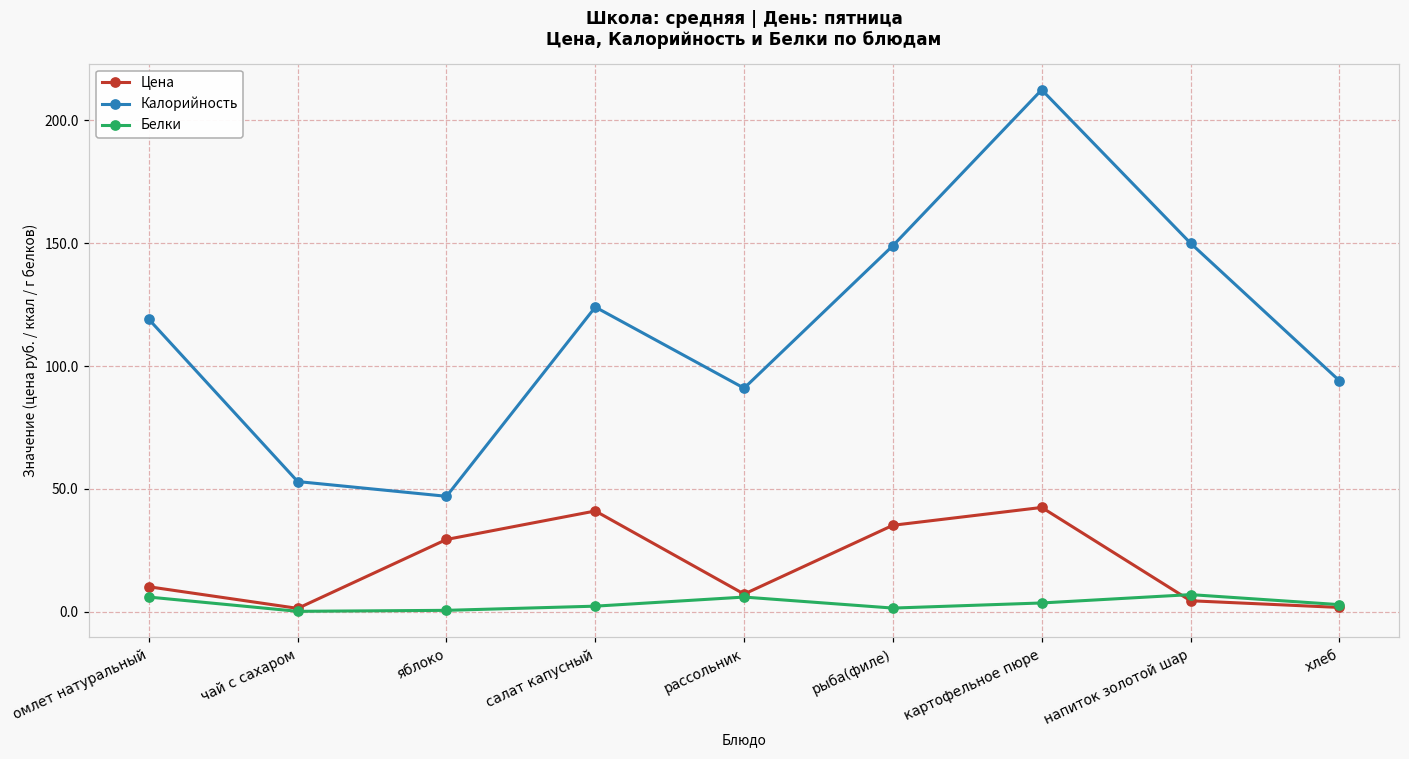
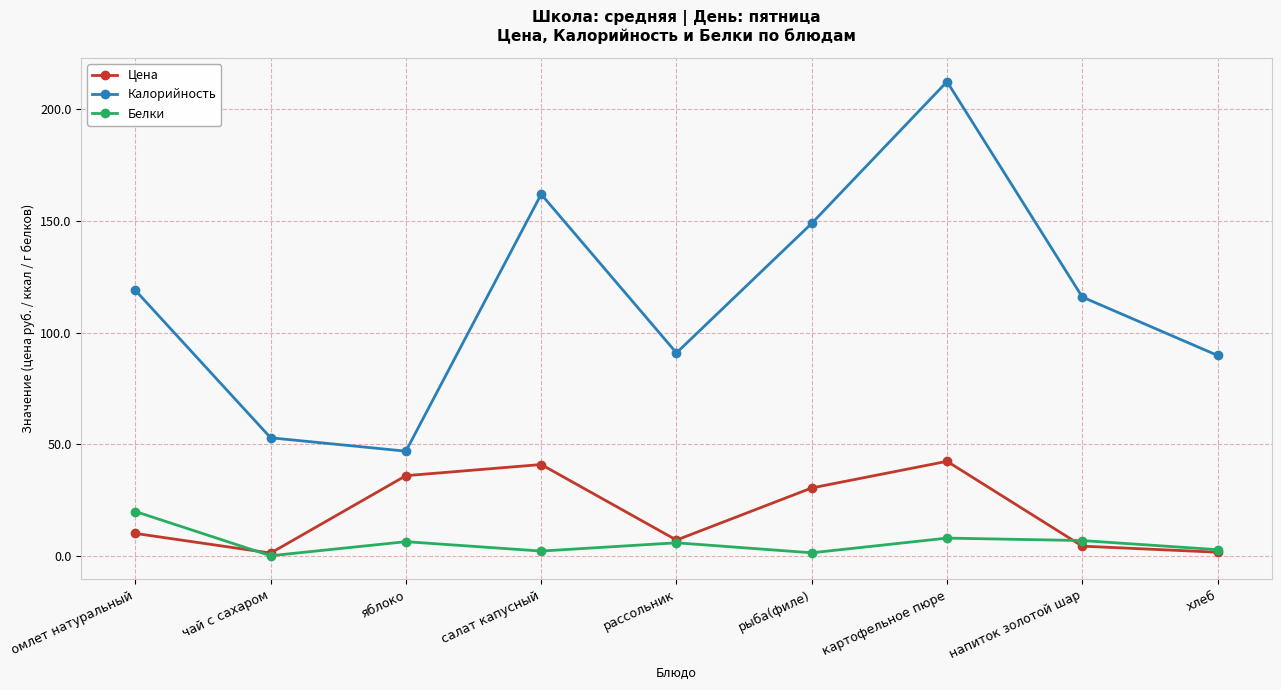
  {
    "Цена": {
      "омлет натуральный": 10,
      "чай с сахаром": 1,
-     "яблоко": 29,
+     "яблоко": 36,
      "салат капусный": 41,
      "рассольник": 7,
-     "рыба(филе)": 35,
+     "рыба(филе)": 31,
      "картофельное пюре": 42,
      "напиток золотой шар": 5
    },
    "Калорийность": {
      "омлет натуральный": 119,
      "чай с сахаром": 53,
      "яблоко": 47,
-     "салат капусный": 124,
+     "салат капусный": 162,
      "рассольник": 91,
      "рыба(филе)": 149,
      "картофельное пюре": 212,
-     "напиток золотой шар": 150,
-     "хлеб": 94
+     "напиток золотой шар": 116,
+     "хлеб": 90
    },
    "Белки": {
-     "омлет натуральный": 6,
+     "омлет натуральный": 20,
      "чай с сахаром": 0,
-     "яблоко": 1,
+     "яблоко": 7,
      "салат капусный": 2,
      "рассольник": 6,
      "рыба(филе)": 2,
-     "картофельное пюре": 4,
+     "картофельное пюре": 8,
      "напиток золотой шар": 7
    }
  }
